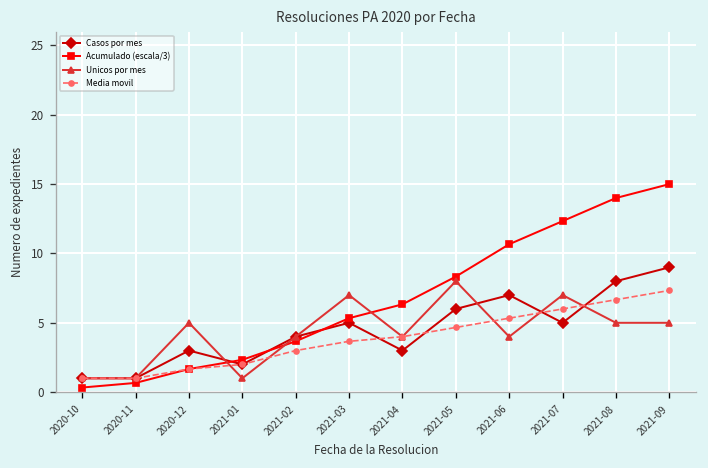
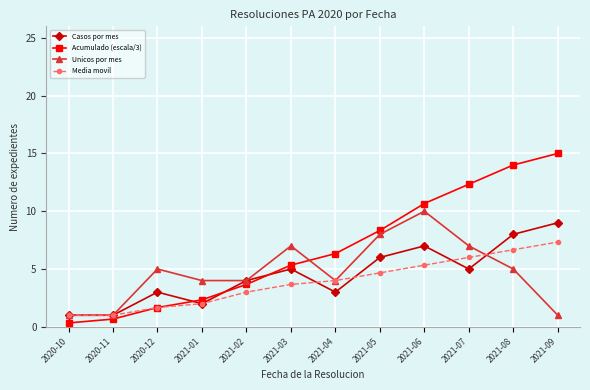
  {
    "Unicos por mes": {
      "2020-12": 5,
-     "2021-01": 1,
+     "2021-01": 4,
      "2021-03": 7,
      "2021-05": 8,
-     "2021-06": 4,
+     "2021-06": 10,
      "2021-07": 7,
      "2021-08": 5,
-     "2021-09": 5
+     "2021-09": 1
    },
    "Media movil": {
      "2021-02": 3,
      "2021-03": 3.7,
      "2021-05": 4.7,
      "2021-06": 5.3,
      "2021-07": 6,
      "2021-08": 6.7,
      "2021-09": 7.3
    }
  }
